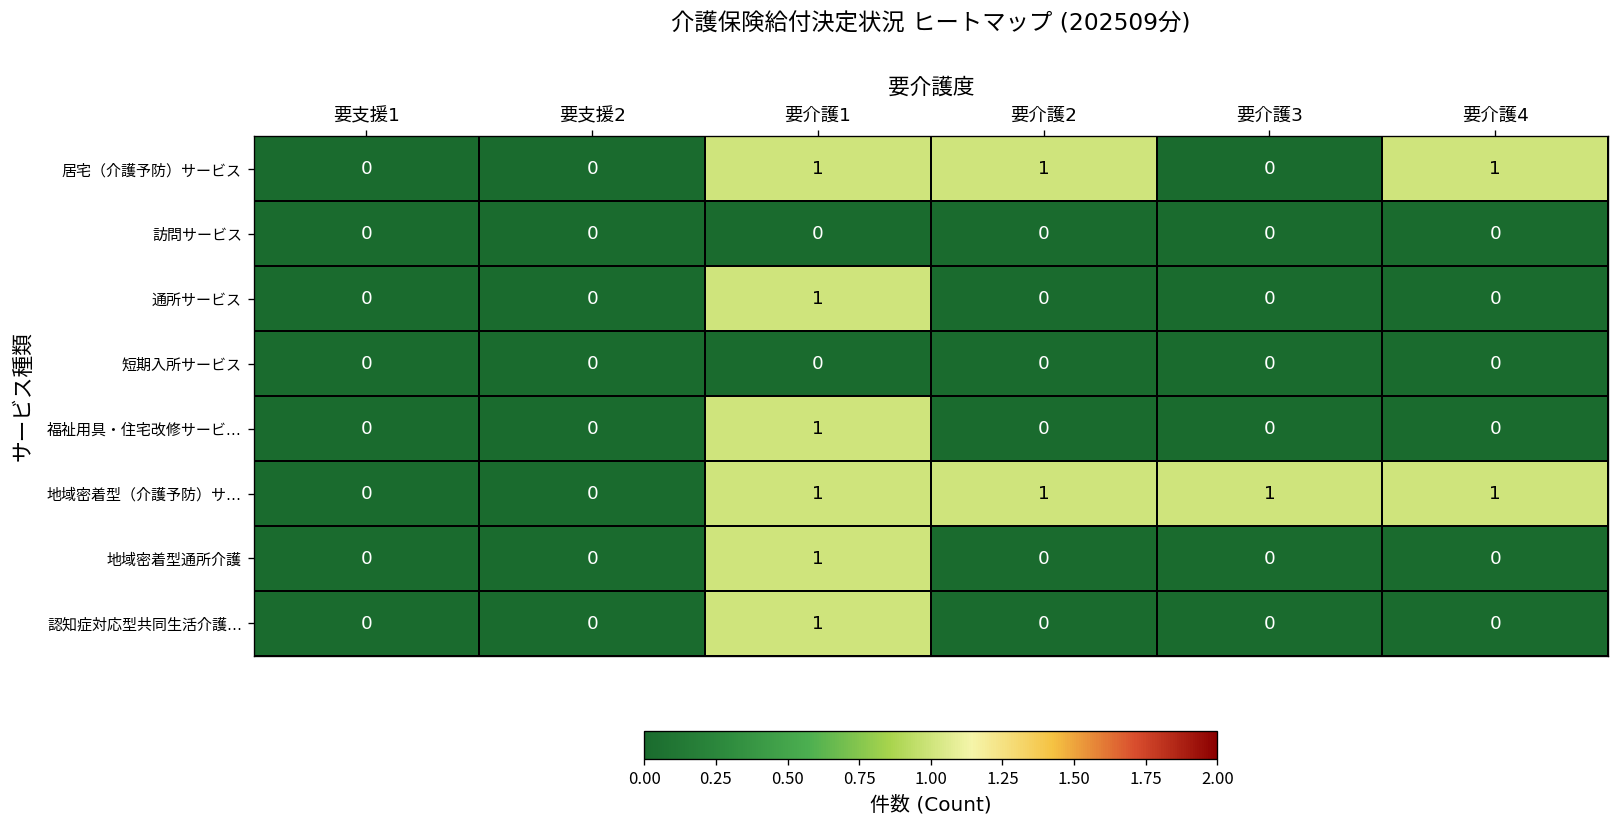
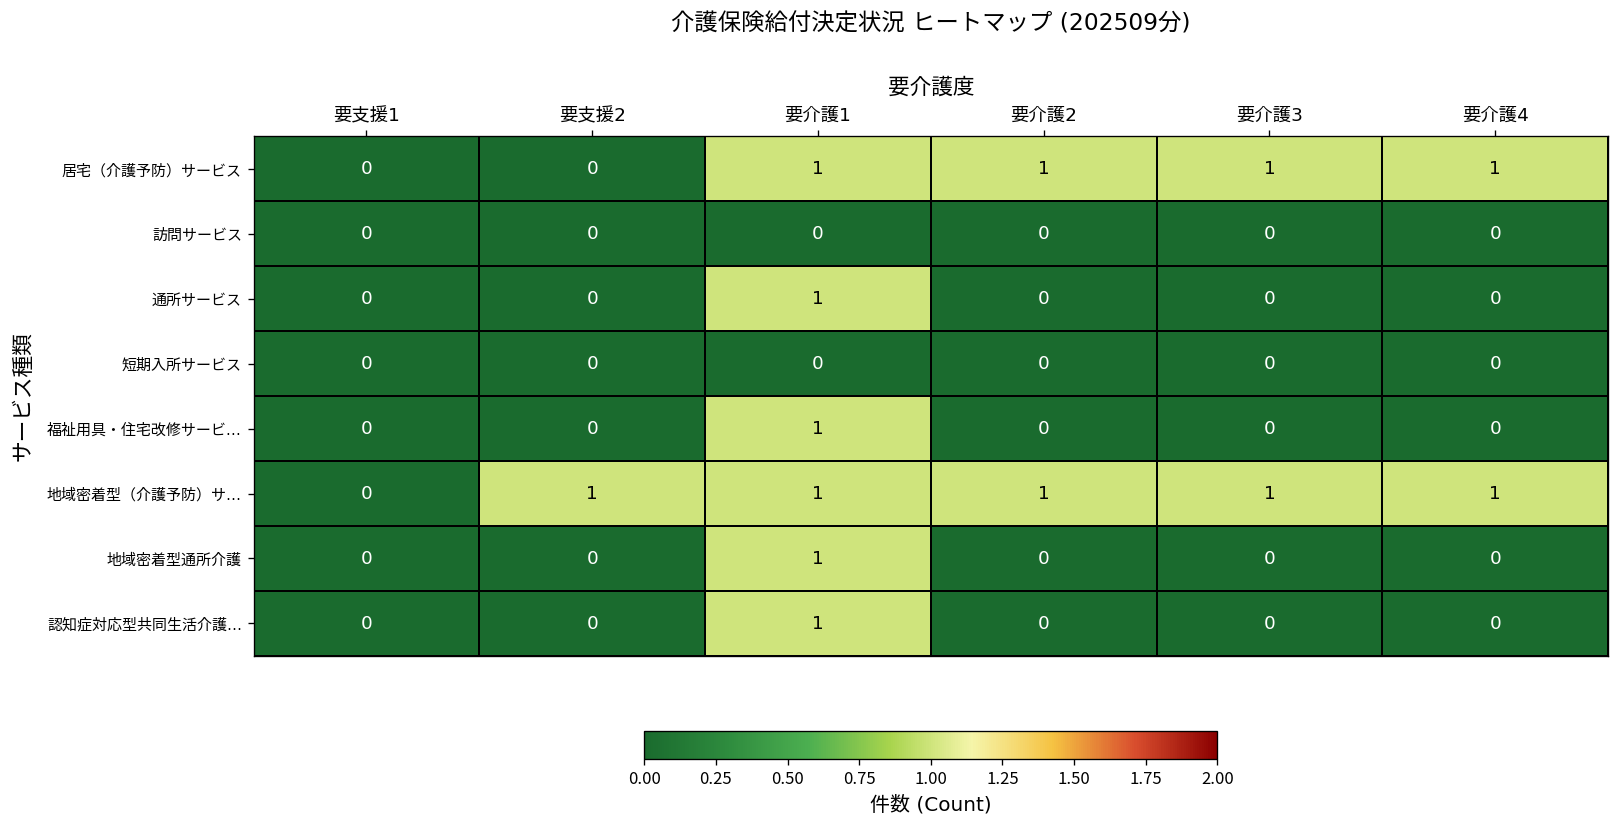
  {
    "居宅（介護予防）サービス": {
      "要支援1": 0,
      "要支援2": 0,
      "要介護1": 1,
      "要介護2": 1,
-     "要介護3": 0,
+     "要介護3": 1,
      "要介護4": 1
    },
    "訪問サービス": {
      "要支援1": 0,
      "要支援2": 0,
      "要介護1": 0,
      "要介護2": 0,
      "要介護3": 0,
      "要介護4": 0
    },
    "通所サービス": {
      "要支援1": 0,
      "要支援2": 0,
      "要介護1": 1,
      "要介護2": 0,
      "要介護3": 0,
      "要介護4": 0
    },
    "短期入所サービス": {
      "要支援1": 0,
      "要支援2": 0,
      "要介護1": 0,
      "要介護2": 0,
      "要介護3": 0,
      "要介護4": 0
    },
    "福祉用具・住宅改修サービ…": {
      "要支援1": 0,
      "要支援2": 0,
      "要介護1": 1,
      "要介護2": 0,
      "要介護3": 0,
      "要介護4": 0
    },
    "地域密着型（介護予防）サ…": {
      "要支援1": 0,
-     "要支援2": 0,
+     "要支援2": 1,
      "要介護1": 1,
      "要介護2": 1,
      "要介護3": 1,
      "要介護4": 1
    },
    "地域密着型通所介護": {
      "要支援1": 0,
      "要支援2": 0,
      "要介護1": 1,
      "要介護2": 0,
      "要介護3": 0,
      "要介護4": 0
    },
    "認知症対応型共同生活介護…": {
      "要支援1": 0,
      "要支援2": 0,
      "要介護1": 1,
      "要介護2": 0,
      "要介護3": 0,
      "要介護4": 0
    }
  }
